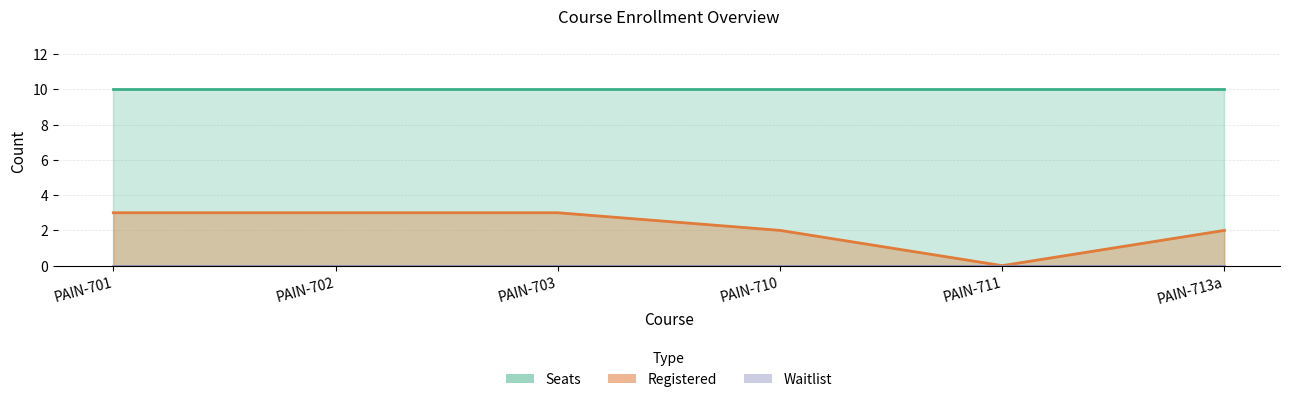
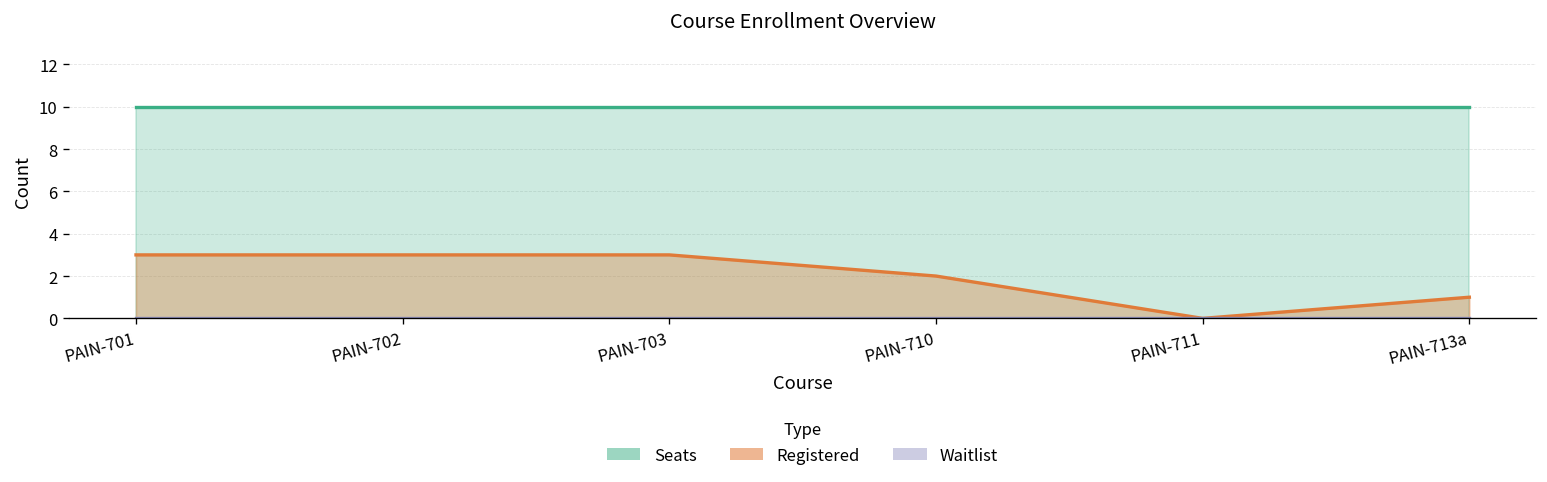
  {
    "Registered": {
      "PAIN-701": 3,
      "PAIN-702": 3,
      "PAIN-703": 3,
      "PAIN-710": 2,
-     "PAIN-713a": 2
+     "PAIN-713a": 1
    }
  }
